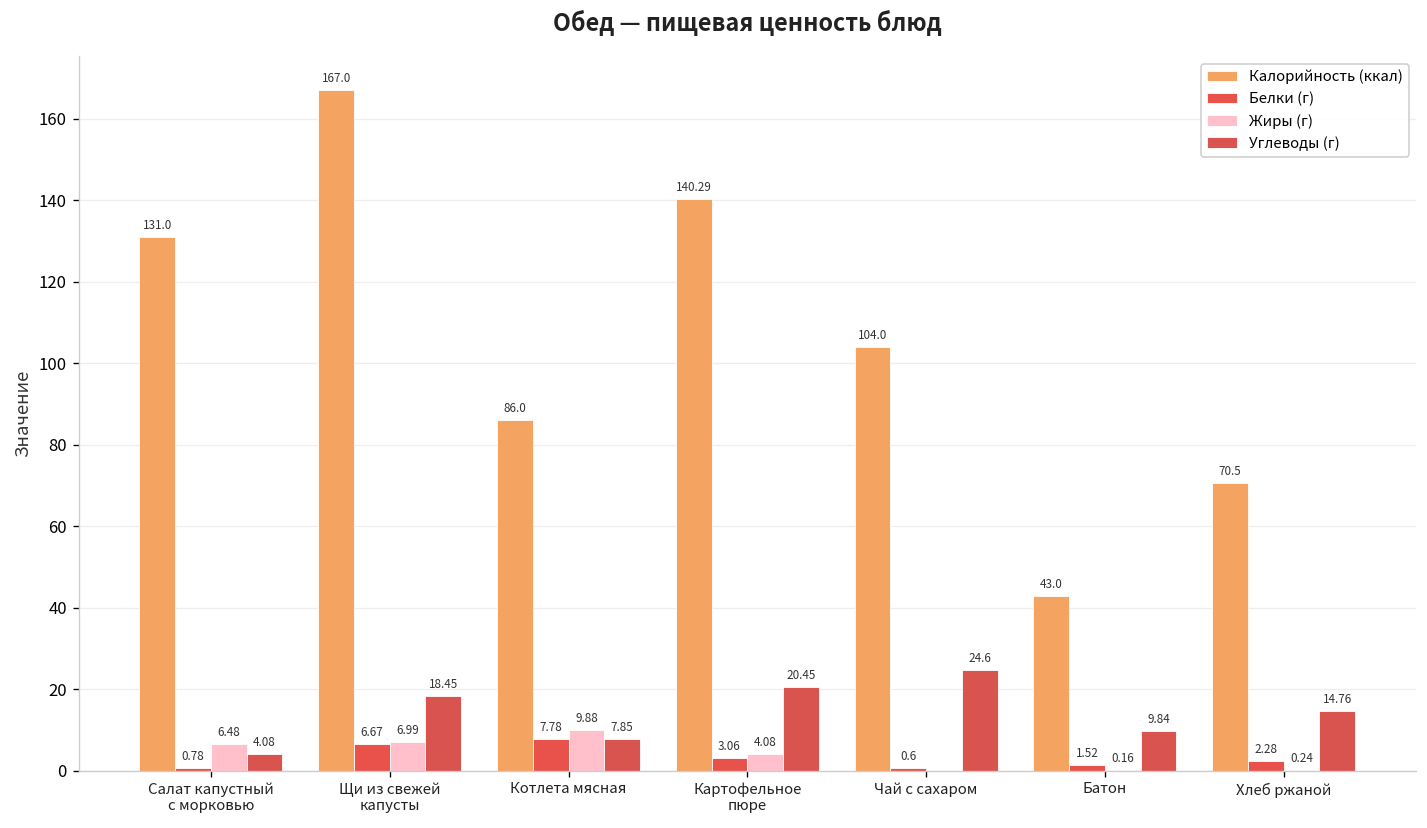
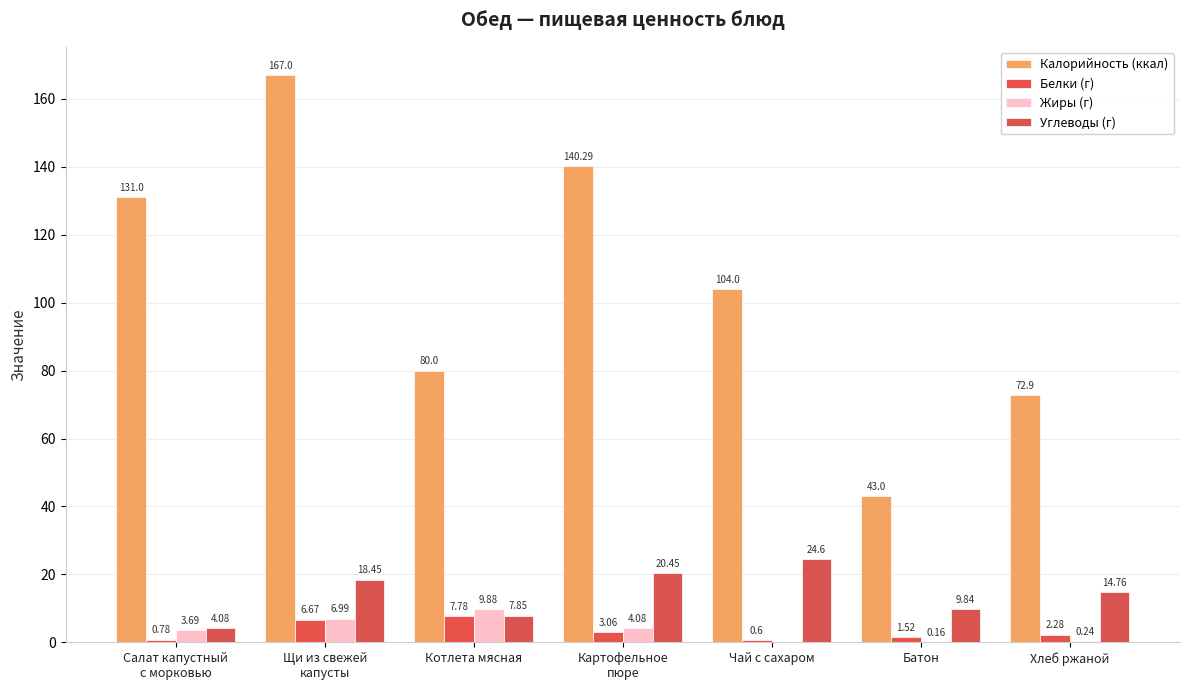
  {
    "Калорийность (ккал)": {
      "Салат капустный с морковью": 131.0,
      "Щи из свежей капусты": 167.0,
-     "Котлета мясная": 86.0,
+     "Котлета мясная": 80.0,
      "Картофельное пюре": 140.29,
      "Чай с сахаром": 104.0,
      "Батон": 43.0,
-     "Хлеб ржаной": 70.5
+     "Хлеб ржаной": 72.9
    },
    "Жиры (г)": {
-     "Салат капустный с морковью": 6.48,
+     "Салат капустный с морковью": 3.69,
      "Щи из свежей капусты": 6.99,
      "Котлета мясная": 9.88,
      "Картофельное пюре": 4.08,
      "Батон": 0.16,
      "Хлеб ржаной": 0.24
    }
  }
